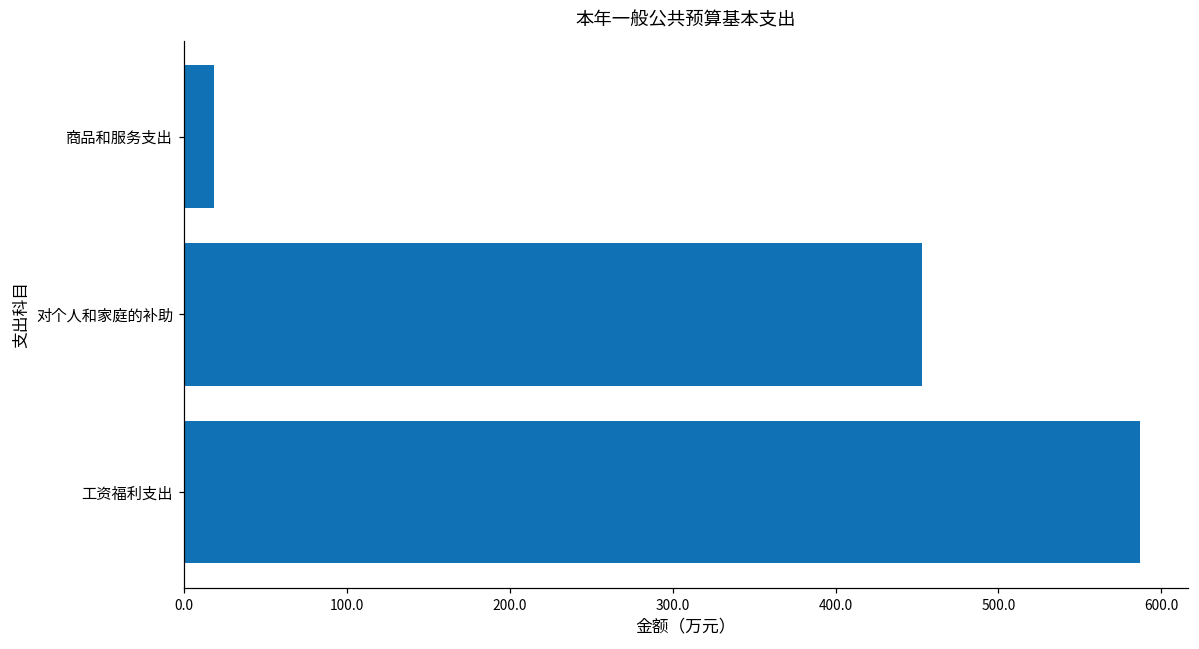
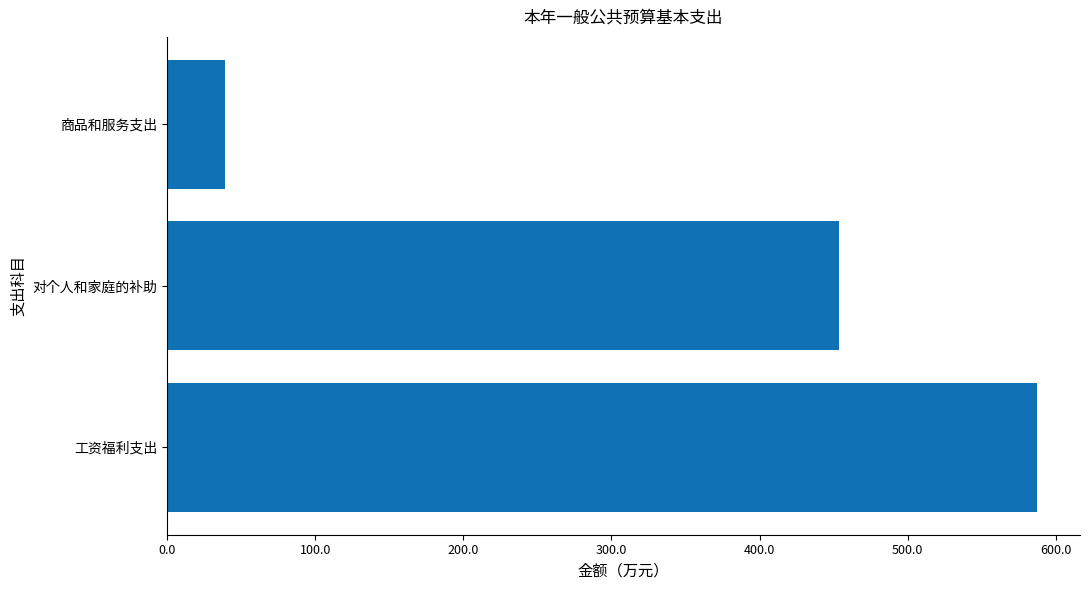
  {
-   "商品和服务支出": 18,
+   "商品和服务支出": 39,
    "对个人和家庭的补助": 453,
    "工资福利支出": 587
  }
